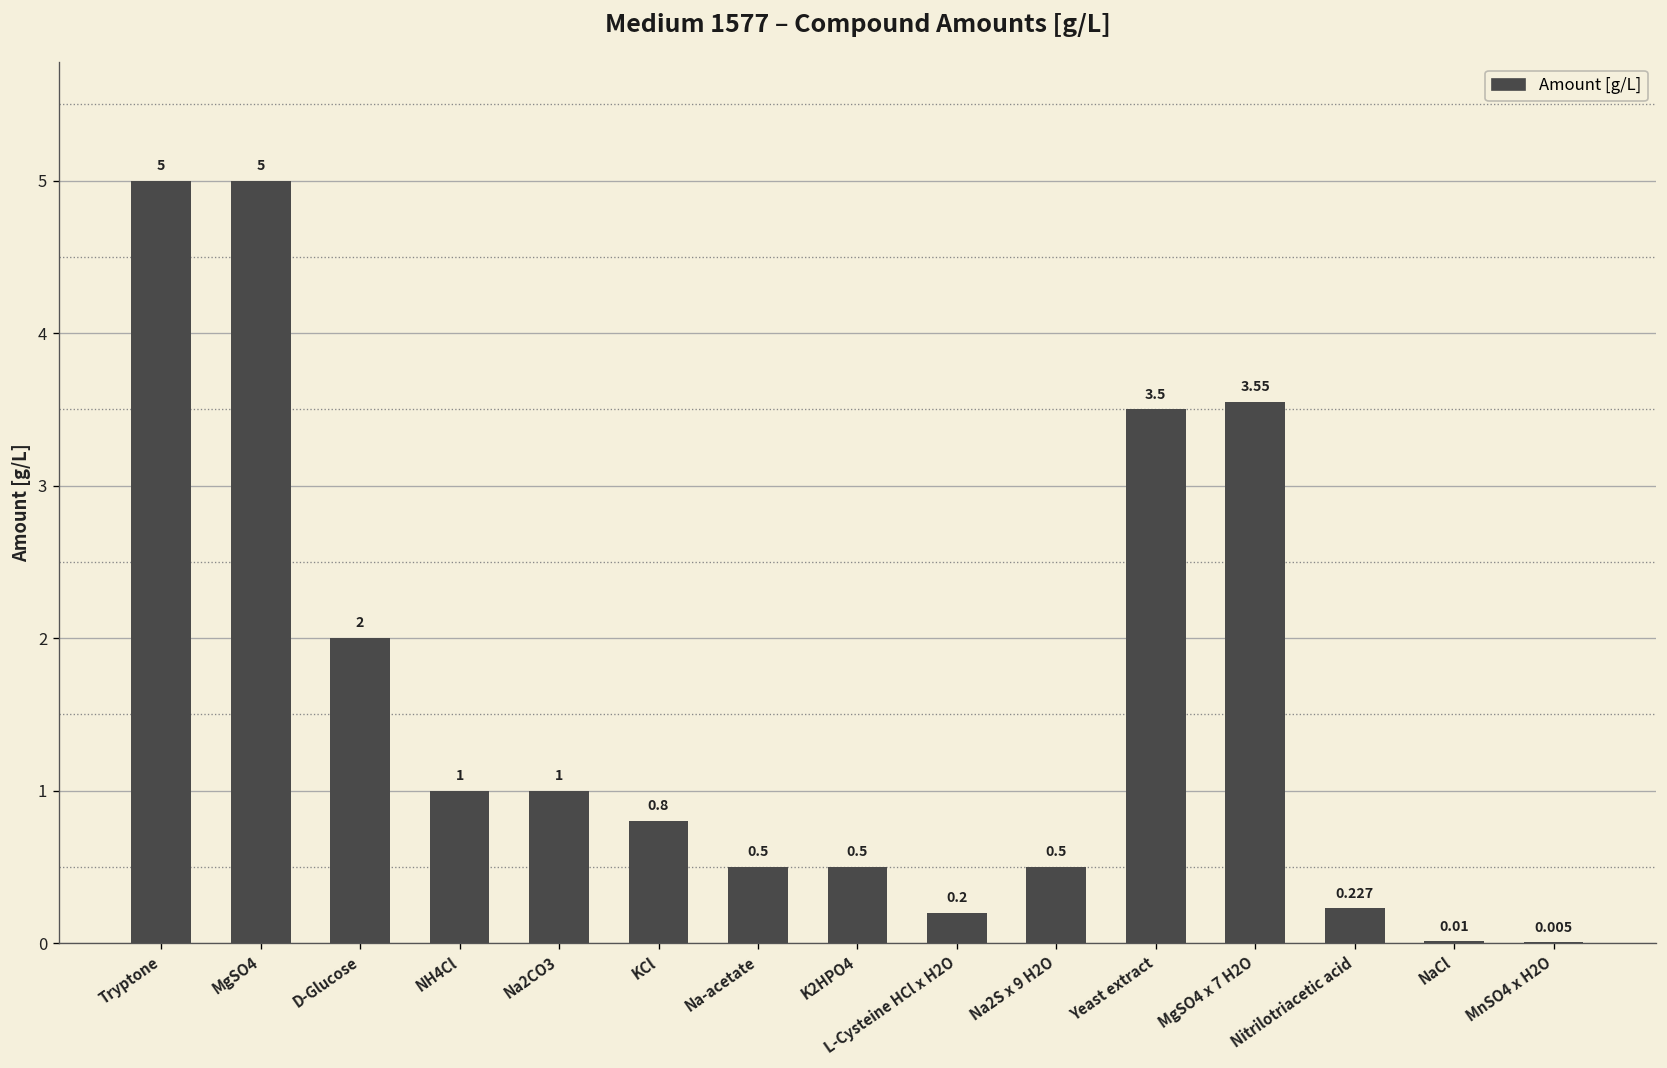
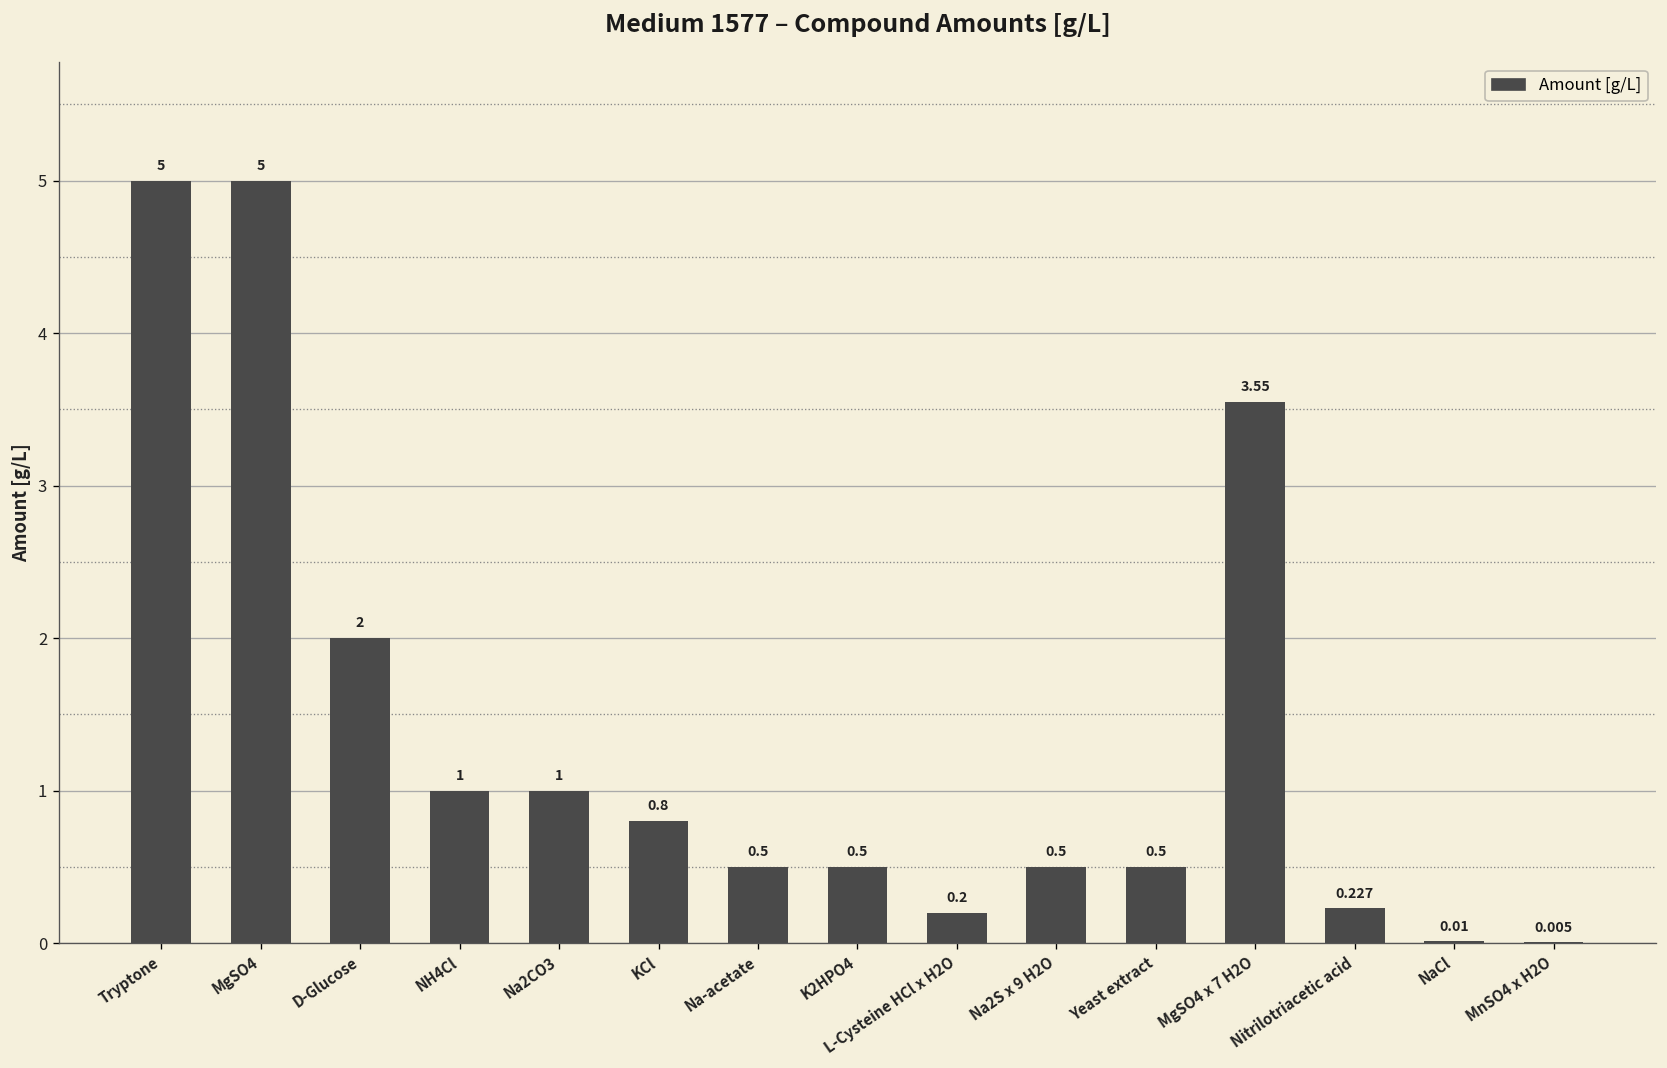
  {
    "Tryptone": 5,
    "MgSO4": 5,
    "D-Glucose": 2,
    "NH4Cl": 1,
    "Na2CO3": 1,
    "KCl": 0.8,
    "Na-acetate": 0.5,
    "K2HPO4": 0.5,
    "L-Cysteine HCl x H2O": 0.2,
    "Na2S x 9 H2O": 0.5,
-   "Yeast extract": 3.5,
+   "Yeast extract": 0.5,
    "MgSO4 x 7 H2O": 3.55,
    "Nitrilotriacetic acid": 0.227,
    "NaCl": 0.01,
    "MnSO4 x H2O": 0.005
  }
